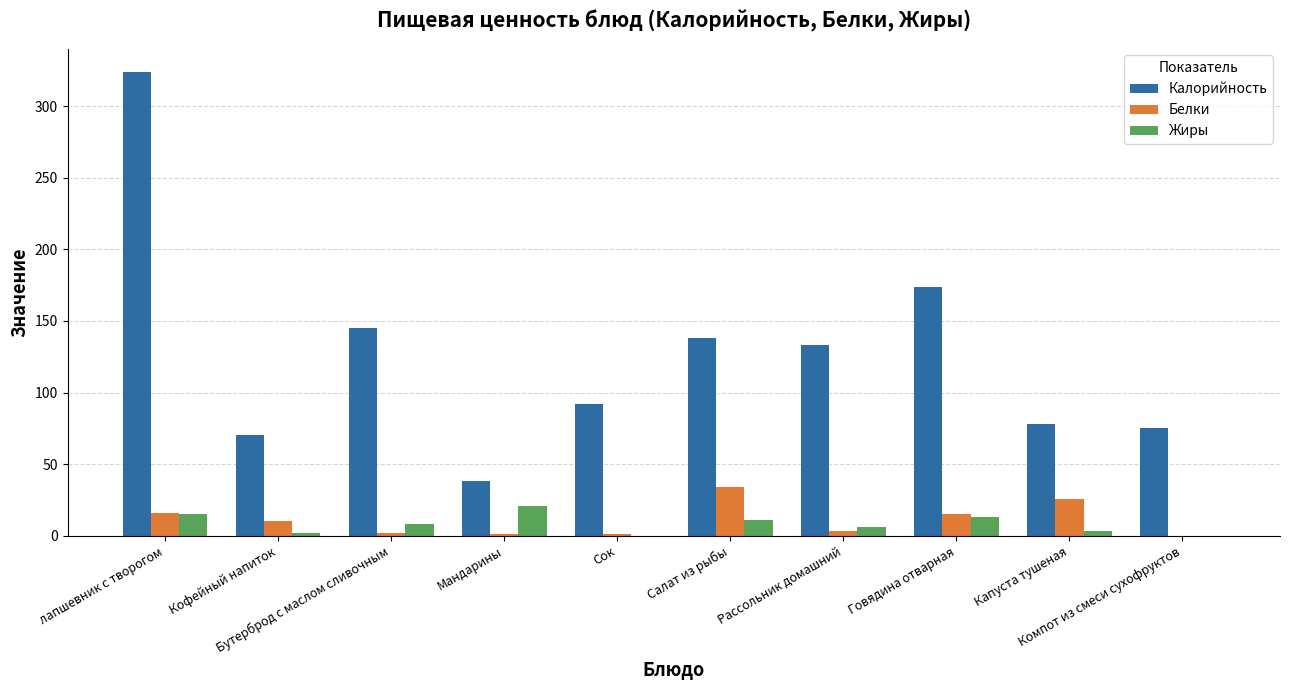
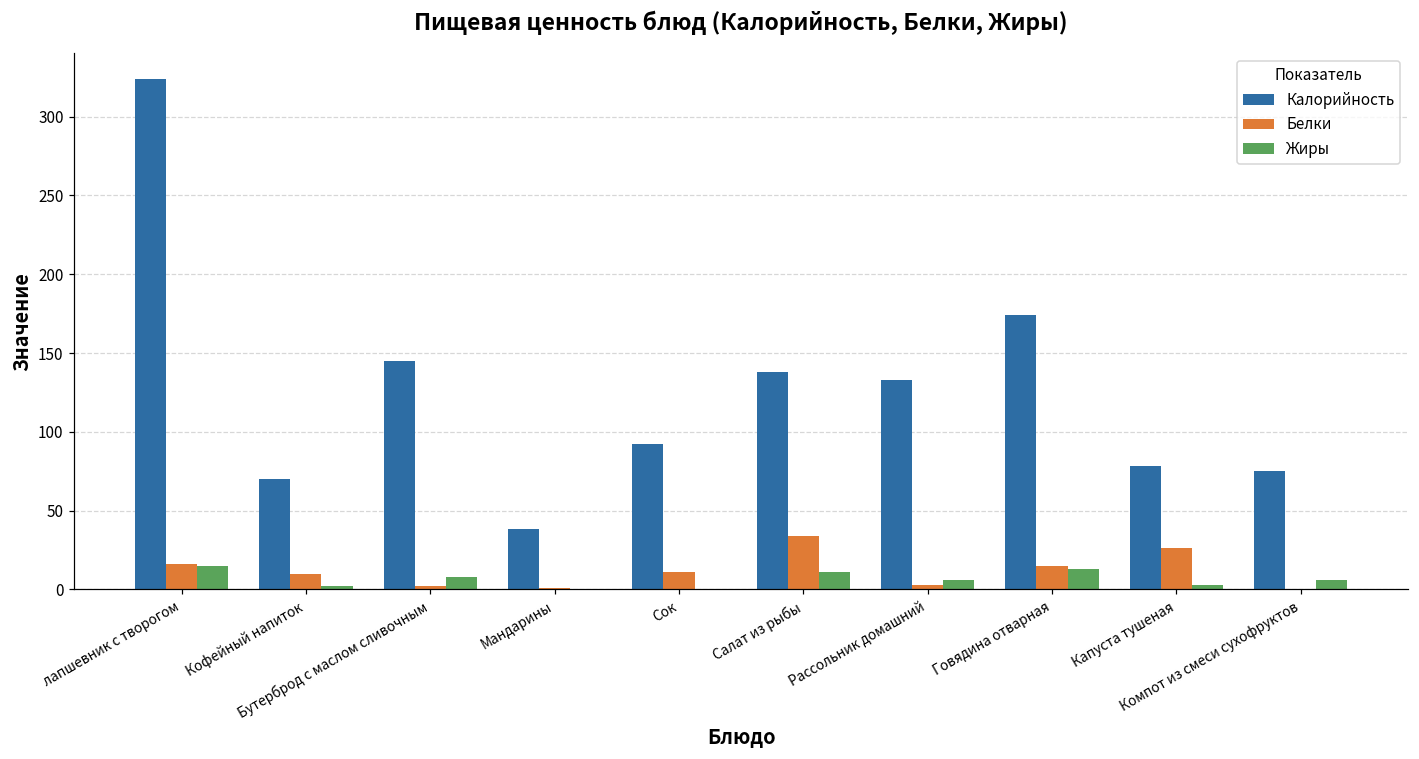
  {
    "Калорийность": {
      "лапшевник с творогом": 324,
      "Кофейный напиток": 70,
      "Бутерброд с маслом сливочным": 145,
      "Мандарины": 38,
      "Сок": 92,
      "Салат из рыбы": 138,
      "Рассольник домашний": 133,
      "Говядина отварная": 174,
      "Капуста тушеная": 78,
      "Компот из смеси сухофруктов": 75
    },
    "Белки": {
      "лапшевник с творогом": 16,
      "Кофейный напиток": 10,
      "Бутерброд с маслом сливочным": 2,
-     "Сок": 1,
+     "Сок": 11,
      "Салат из рыбы": 34,
      "Рассольник домашний": 3,
      "Говядина отварная": 15,
      "Капуста тушеная": 26,
      "Компот из смеси сухофруктов": 0
    },
    "Жиры": {
      "лапшевник с творогом": 15,
      "Кофейный напиток": 2,
      "Бутерброд с маслом сливочным": 8,
-     "Мандарины": 21,
+     "Мандарины": 0,
      "Сок": 0,
      "Салат из рыбы": 11,
      "Рассольник домашний": 6,
      "Говядина отварная": 13,
      "Капуста тушеная": 3,
-     "Компот из смеси сухофруктов": 0
+     "Компот из смеси сухофруктов": 6
    }
  }
